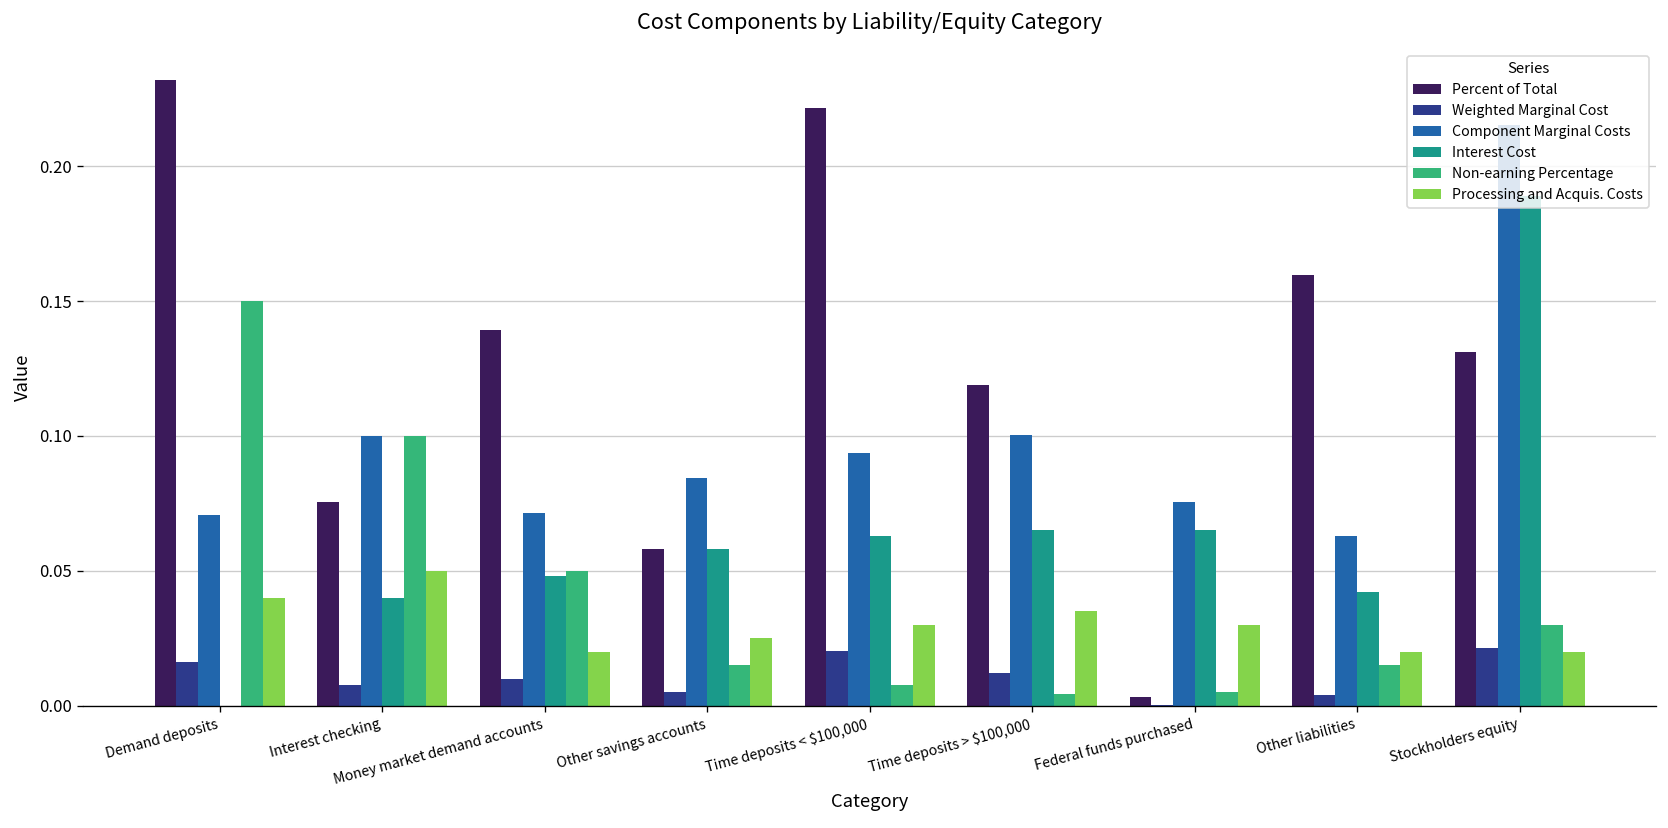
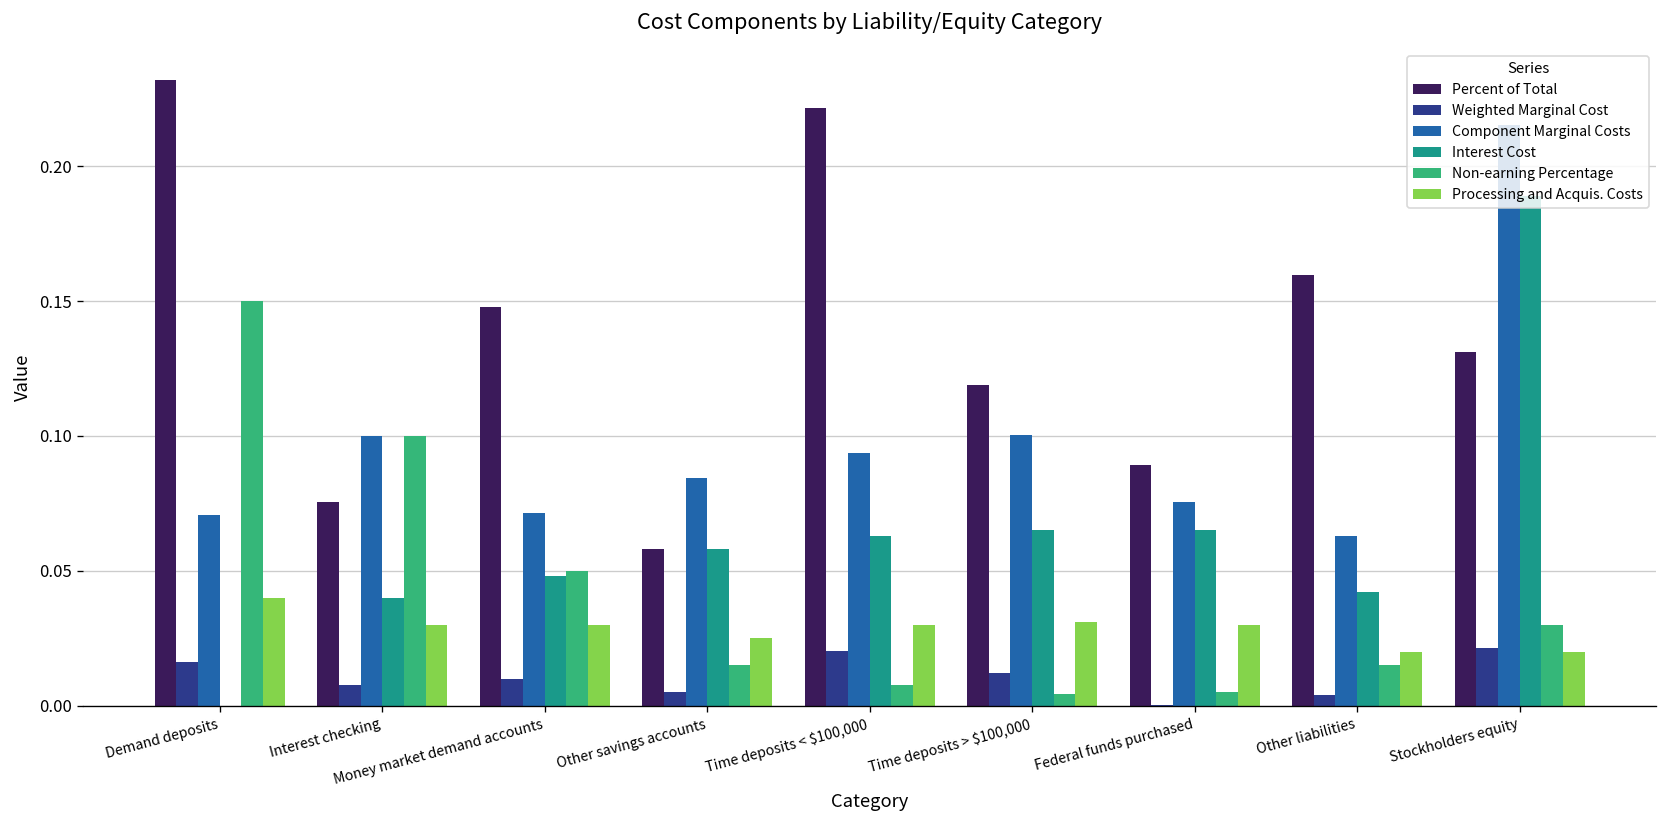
  {
    "Percent of Total": {
      "Demand deposits": 0.232,
      "Interest checking": 0.075,
-     "Money market demand accounts": 0.139,
+     "Money market demand accounts": 0.148,
      "Other savings accounts": 0.058,
      "Time deposits < $100,000": 0.221,
      "Time deposits > $100,000": 0.119,
-     "Federal funds purchased": 0.003,
+     "Federal funds purchased": 0.089,
      "Other liabilities": 0.160,
      "Stockholders equity": 0.131
    },
    "Processing and Acquis. Costs": {
      "Demand deposits": 0.040,
-     "Interest checking": 0.05,
-     "Money market demand accounts": 0.02,
+     "Interest checking": 0.03,
+     "Money market demand accounts": 0.03,
      "Other savings accounts": 0.025,
      "Time deposits < $100,000": 0.030,
-     "Time deposits > $100,000": 0.035,
+     "Time deposits > $100,000": 0.031,
      "Federal funds purchased": 0.030,
      "Other liabilities": 0.020,
      "Stockholders equity": 0.020
    }
  }
